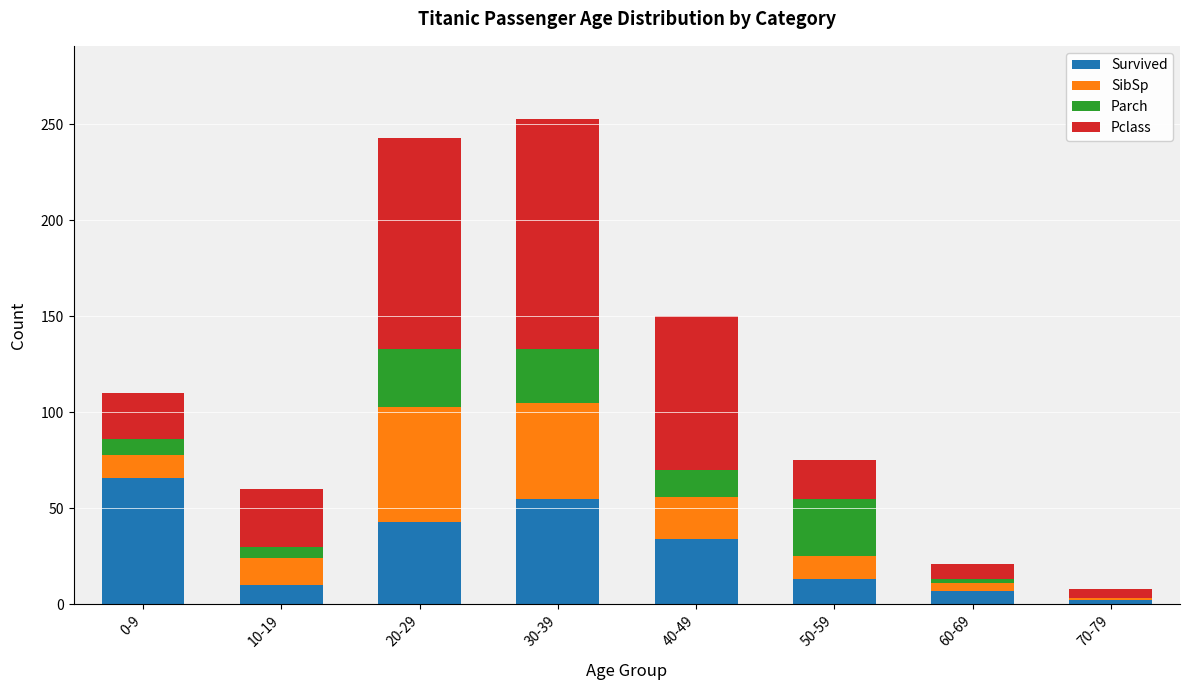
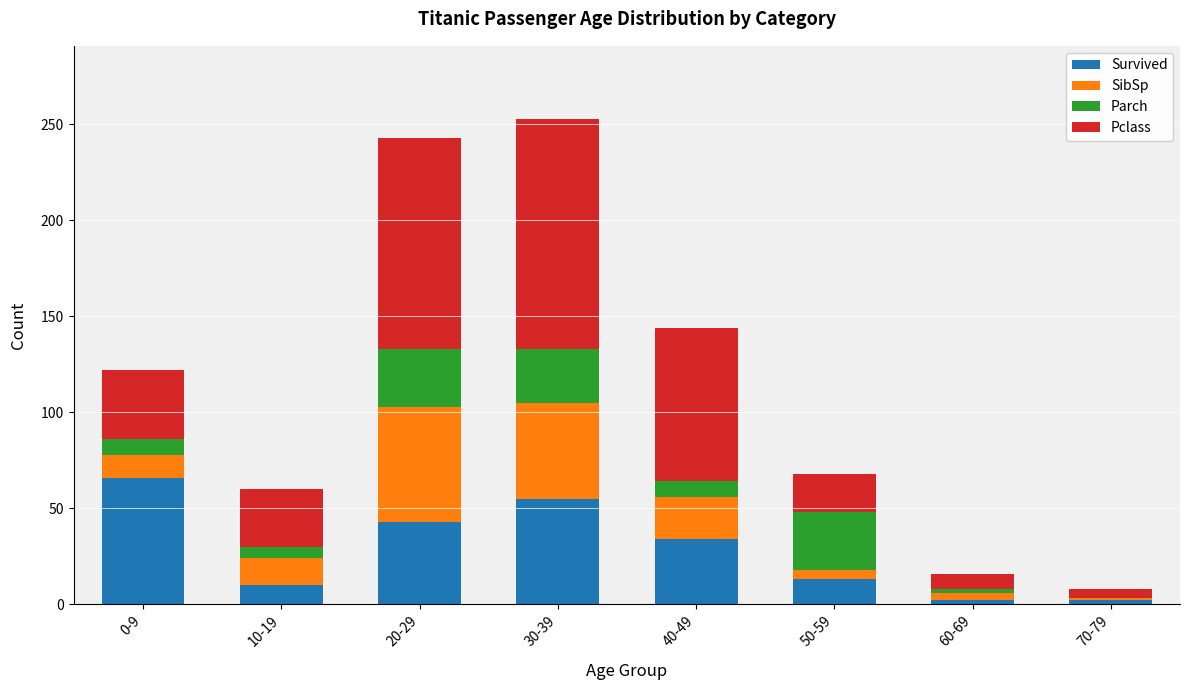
  {
    "Survived": {
      "0-9": 66,
      "10-19": 10,
      "20-29": 43,
      "30-39": 55,
      "40-49": 34,
      "50-59": 13,
-     "60-69": 7,
+     "60-69": 2,
      "70-79": 2
    },
    "SibSp": {
      "0-9": 12,
      "10-19": 14,
      "20-29": 60,
      "30-39": 50,
      "40-49": 22,
-     "50-59": 12,
+     "50-59": 5,
      "60-69": 4
    },
    "Parch": {
      "0-9": 8,
      "10-19": 6,
      "20-29": 30,
      "30-39": 28,
-     "40-49": 14,
+     "40-49": 8,
      "50-59": 30,
      "60-69": 2,
      "70-79": 0
    },
    "Pclass": {
-     "0-9": 24,
+     "0-9": 36,
      "10-19": 30,
      "20-29": 110,
      "30-39": 120,
      "40-49": 80,
      "50-59": 20,
      "60-69": 8,
      "70-79": 5
    }
  }
